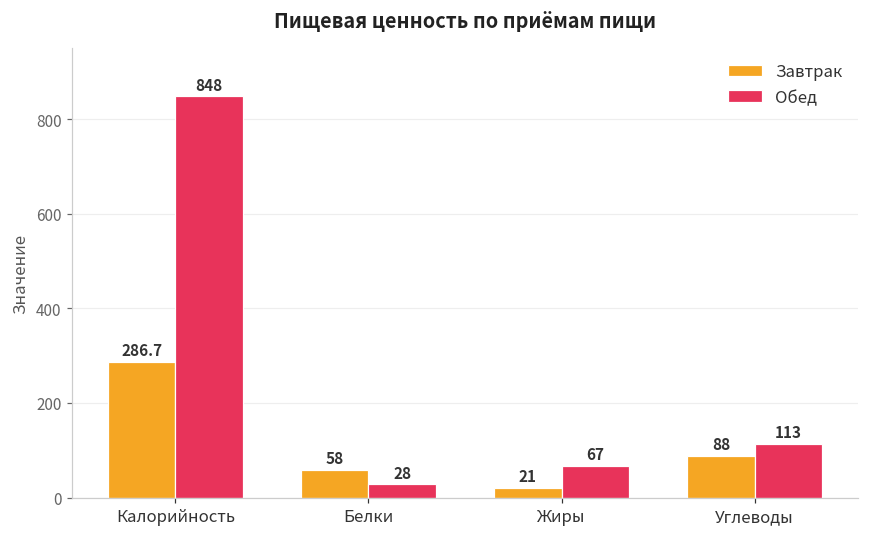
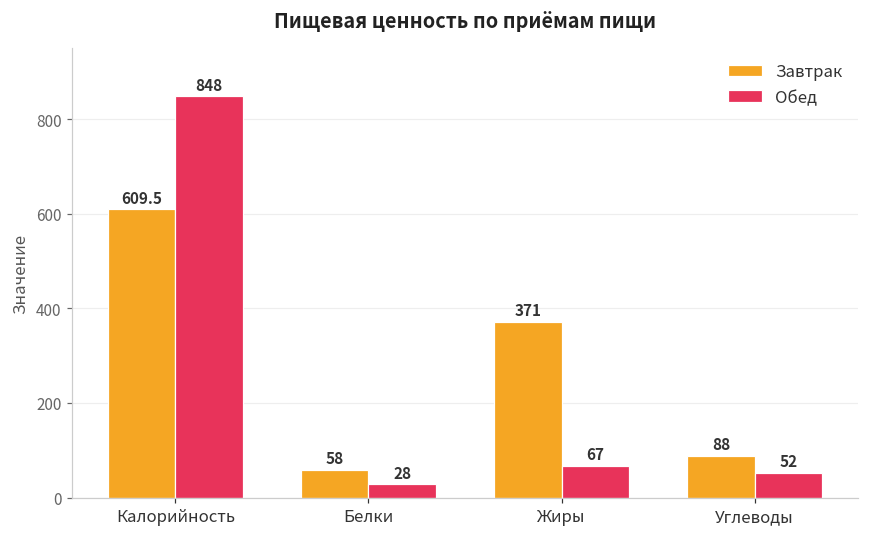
  {
    "Завтрак": {
-     "Калорийность": 286.7,
+     "Калорийность": 609.5,
      "Белки": 58,
-     "Жиры": 21,
+     "Жиры": 371,
      "Углеводы": 88
    },
    "Обед": {
      "Калорийность": 848,
      "Белки": 28,
      "Жиры": 67,
-     "Углеводы": 113
+     "Углеводы": 52
    }
  }
